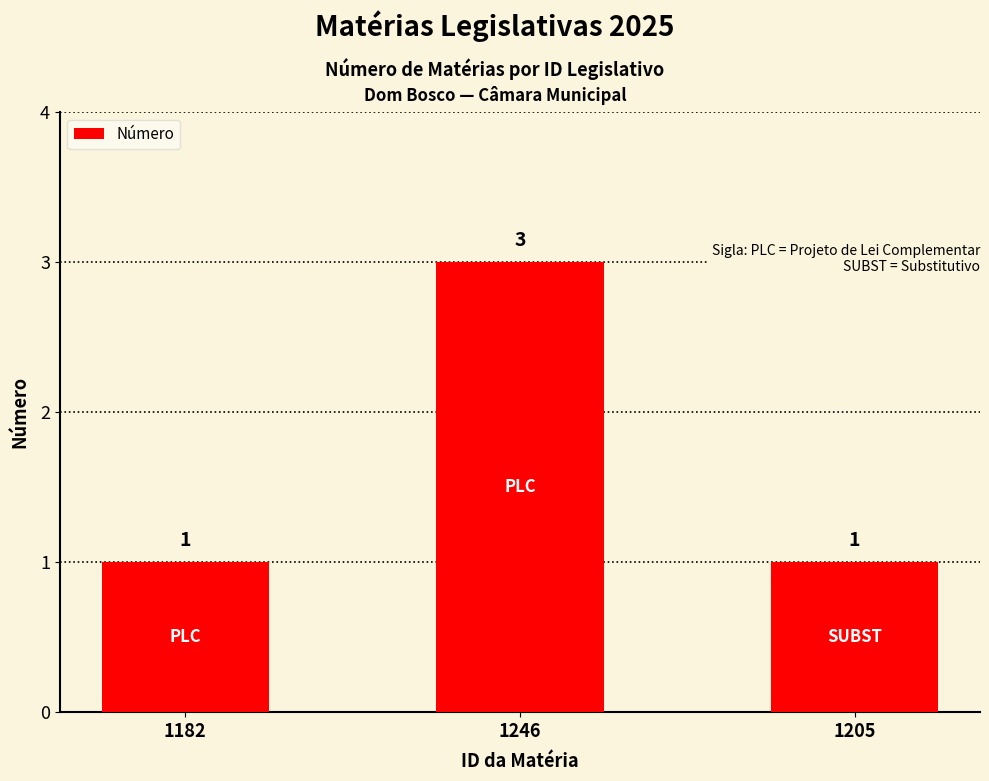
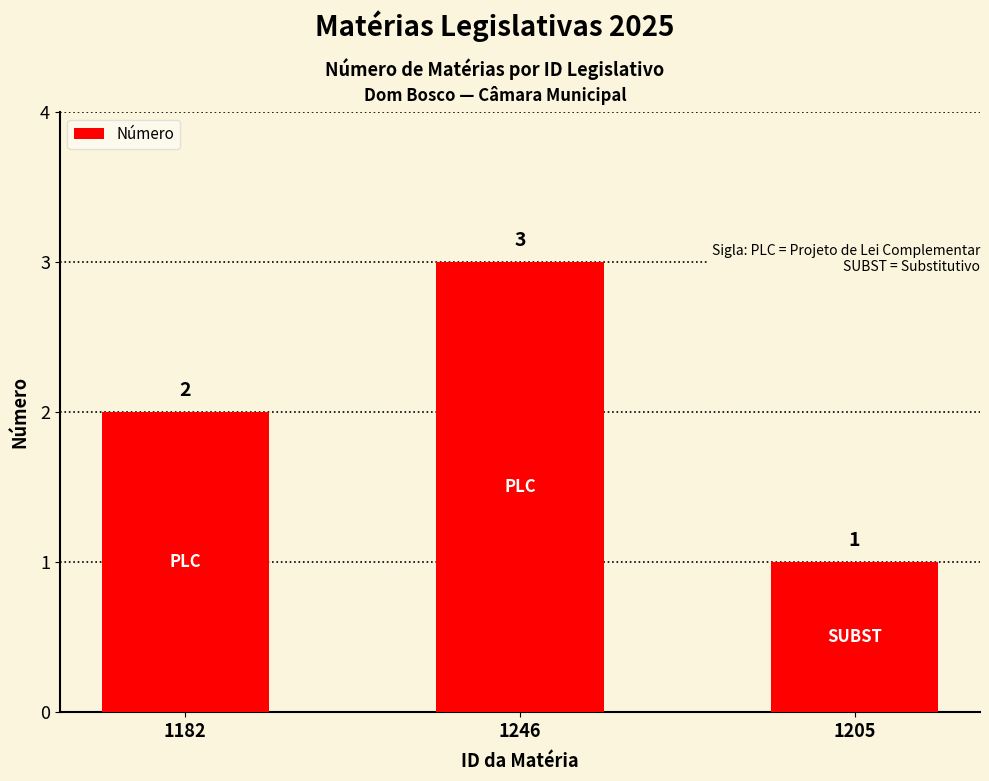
  {
-   "1182": 1,
+   "1182": 2,
    "1246": 3,
    "1205": 1
  }
